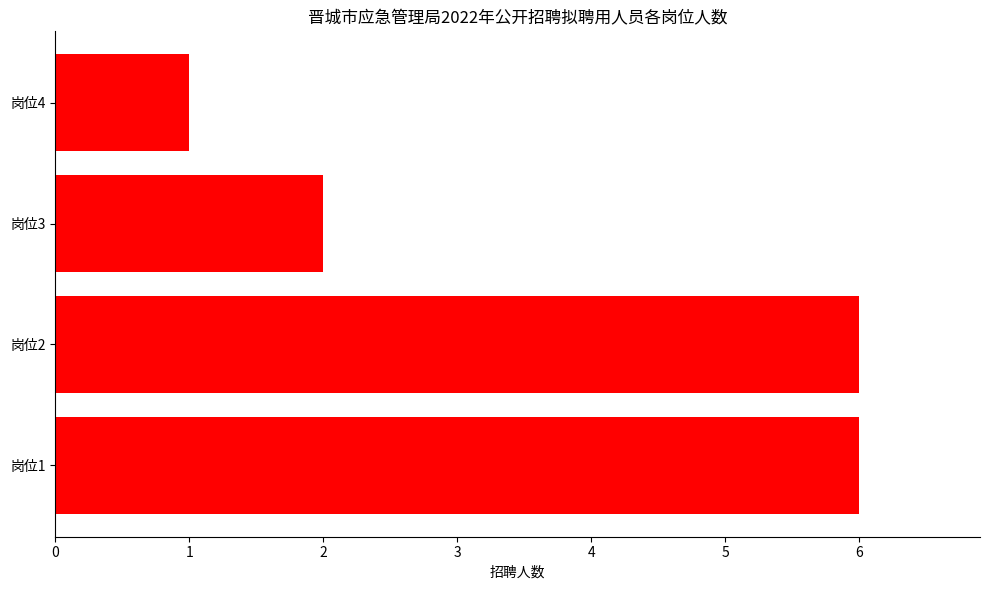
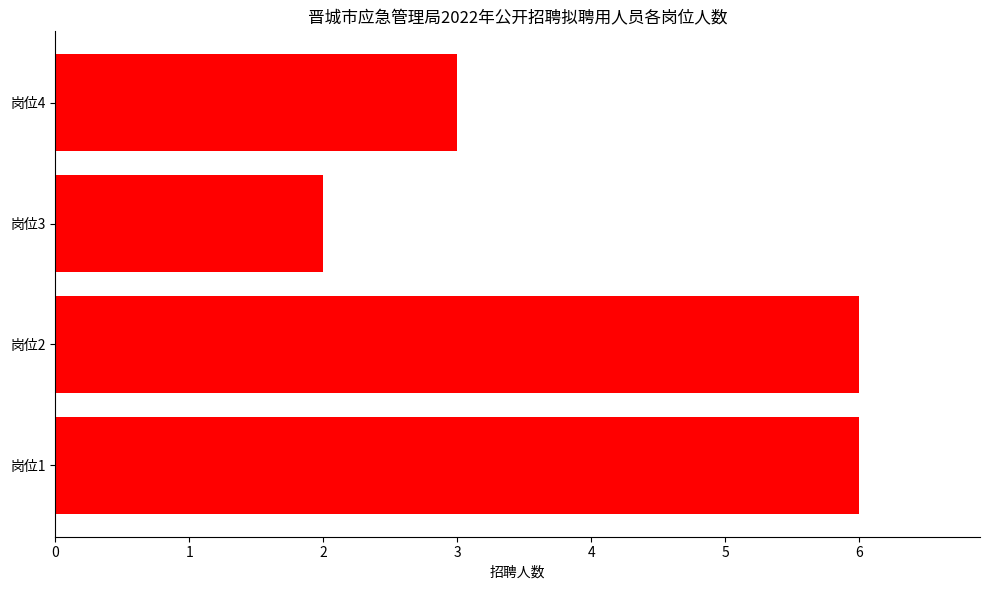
  {
-   "岗位4": 1,
+   "岗位4": 3,
    "岗位3": 2,
    "岗位2": 6,
    "岗位1": 6
  }
